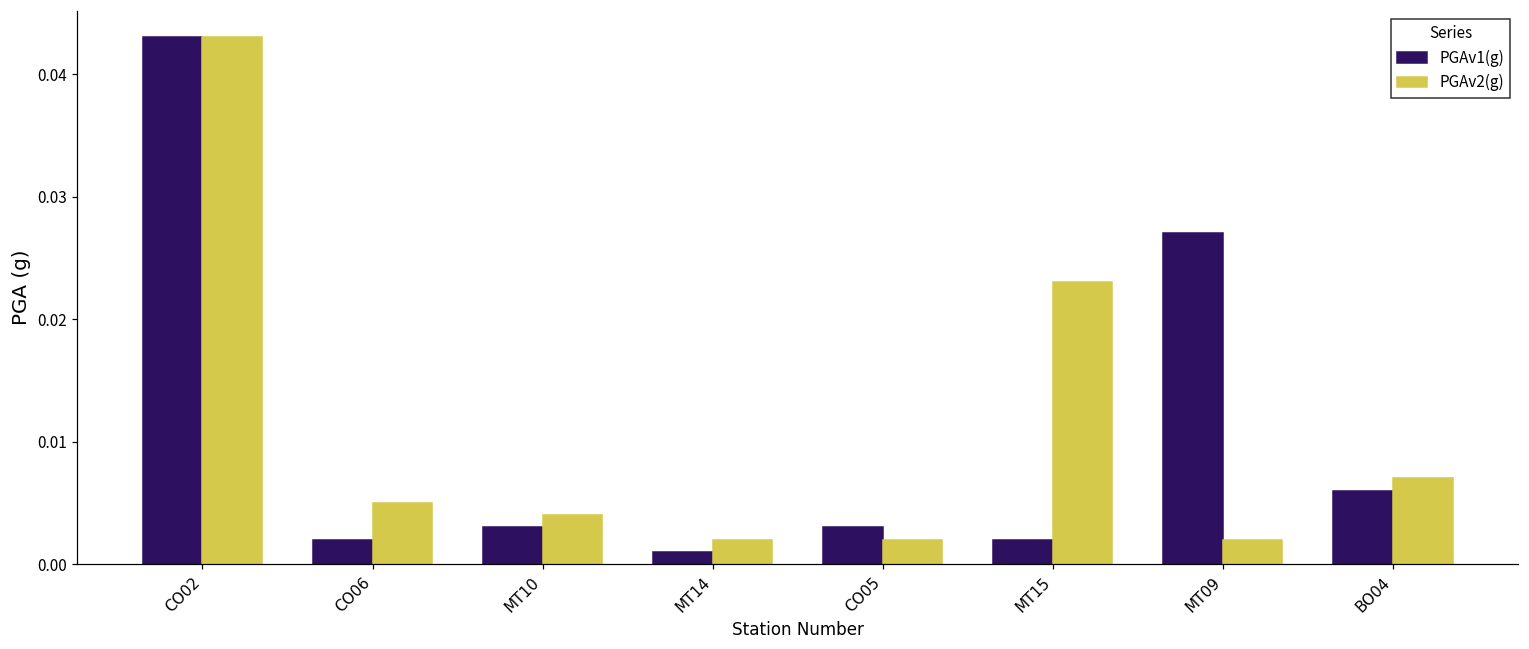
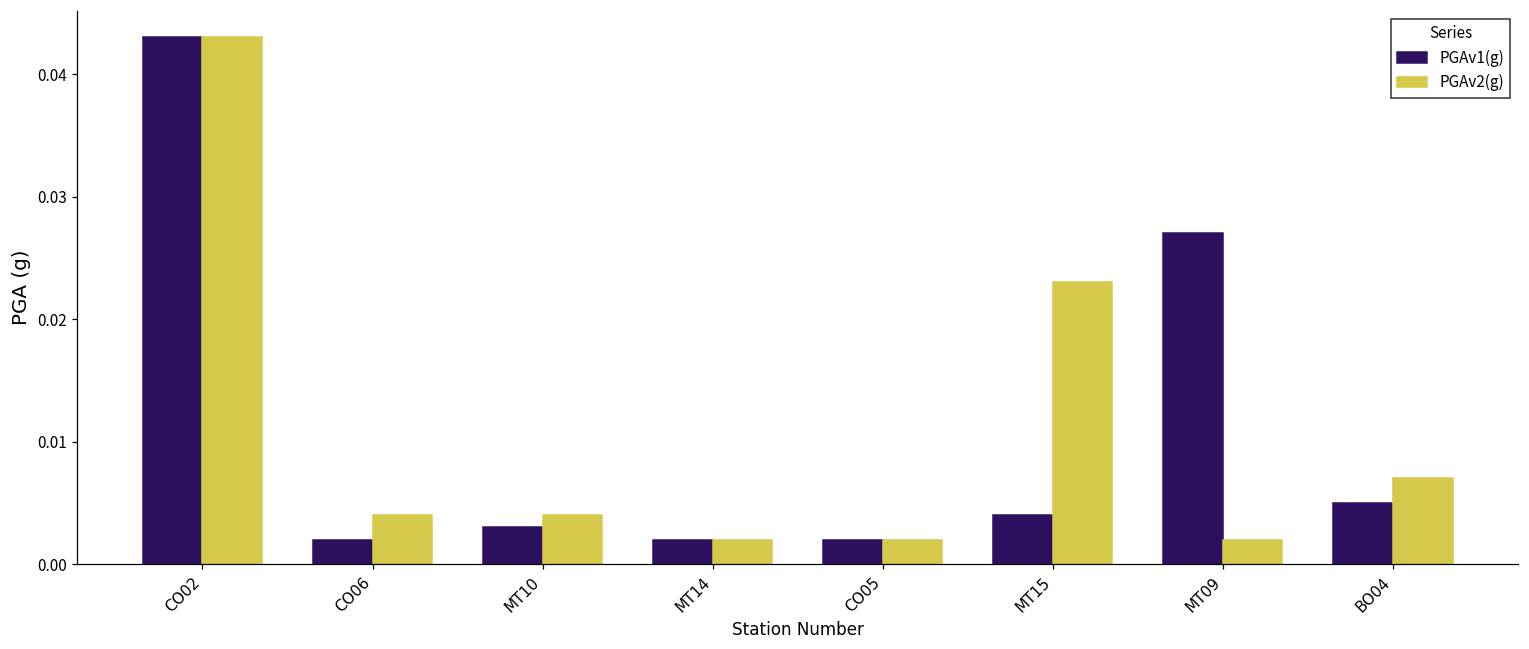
  {
    "PGAv1(g)": {
      "CO02": 0.043,
      "CO06": 0.002,
      "MT10": 0.003,
-     "MT14": 0.001,
-     "CO05": 0.003,
-     "MT15": 0.002,
+     "MT14": 0.002,
+     "CO05": 0.002,
+     "MT15": 0.004,
      "MT09": 0.027,
-     "BO04": 0.006
+     "BO04": 0.005
    },
    "PGAv2(g)": {
      "CO02": 0.043,
-     "CO06": 0.005,
+     "CO06": 0.004,
      "MT10": 0.004,
      "MT14": 0.002,
      "CO05": 0.002,
      "MT15": 0.023,
      "MT09": 0.002,
      "BO04": 0.007
    }
  }
